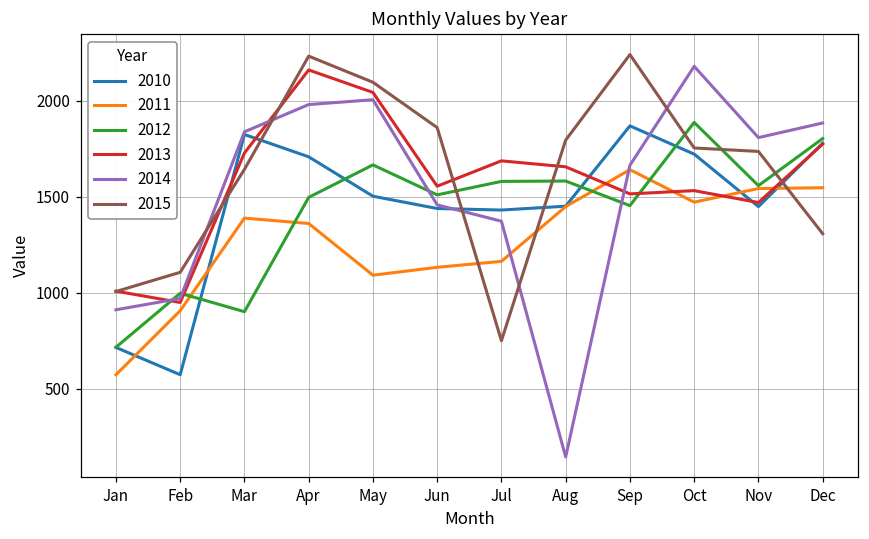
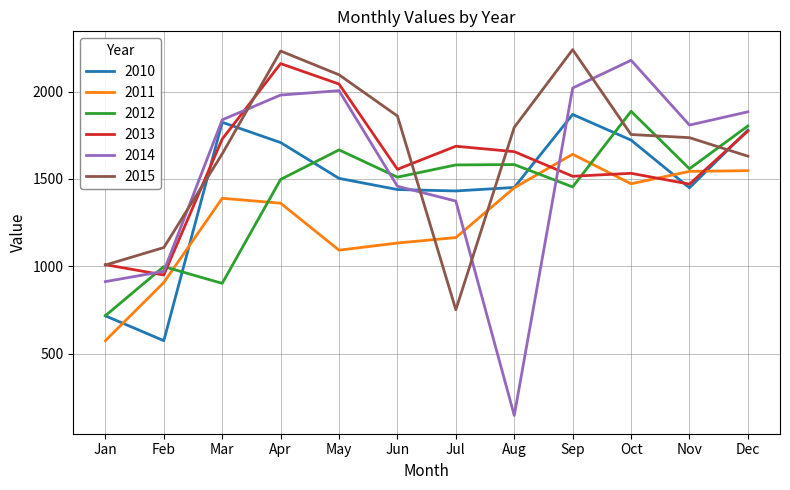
  {
    "2010": {
      "Feb": 570,
      "Apr": 1710,
      "May": 1500,
      "Jun": 1440,
      "Jul": 1430,
      "Sep": 1870,
      "Oct": 1720,
      "Nov": 1450
    },
    "2011": {
      "Jan": 570,
      "Feb": 910,
      "Mar": 1390,
      "Apr": 1360,
      "May": 1090,
      "Jun": 1130,
      "Jul": 1160,
      "Sep": 1640,
      "Oct": 1470,
      "Nov": 1540,
      "Dec": 1550
    },
    "2012": {
      "Feb": 1000,
      "Mar": 900,
      "Apr": 1500,
      "May": 1670,
      "Jun": 1510,
      "Jul": 1580,
      "Aug": 1580,
      "Sep": 1450,
      "Oct": 1890,
      "Nov": 1560,
      "Dec": 1800
    },
    "2013": {
      "Feb": 950,
      "Mar": 1730,
      "Apr": 2160,
      "May": 2040,
      "Jun": 1560,
      "Jul": 1690,
      "Aug": 1660,
      "Sep": 1520,
      "Oct": 1530,
      "Nov": 1470
    },
    "2014": {
      "Jan": 910,
      "Feb": 970,
      "Apr": 1980,
      "May": 2010,
      "Jun": 1460,
      "Jul": 1370,
      "Aug": 150,
-     "Sep": 1660,
+     "Sep": 2020,
      "Oct": 2180,
      "Nov": 1810,
      "Dec": 1880
    },
    "2015": {
      "Feb": 1110,
      "Mar": 1640,
      "Apr": 2230,
      "May": 2100,
      "Jun": 1860,
      "Jul": 750,
      "Aug": 1800,
      "Sep": 2240,
      "Oct": 1750,
      "Nov": 1740,
-     "Dec": 1310
+     "Dec": 1630
    }
  }
